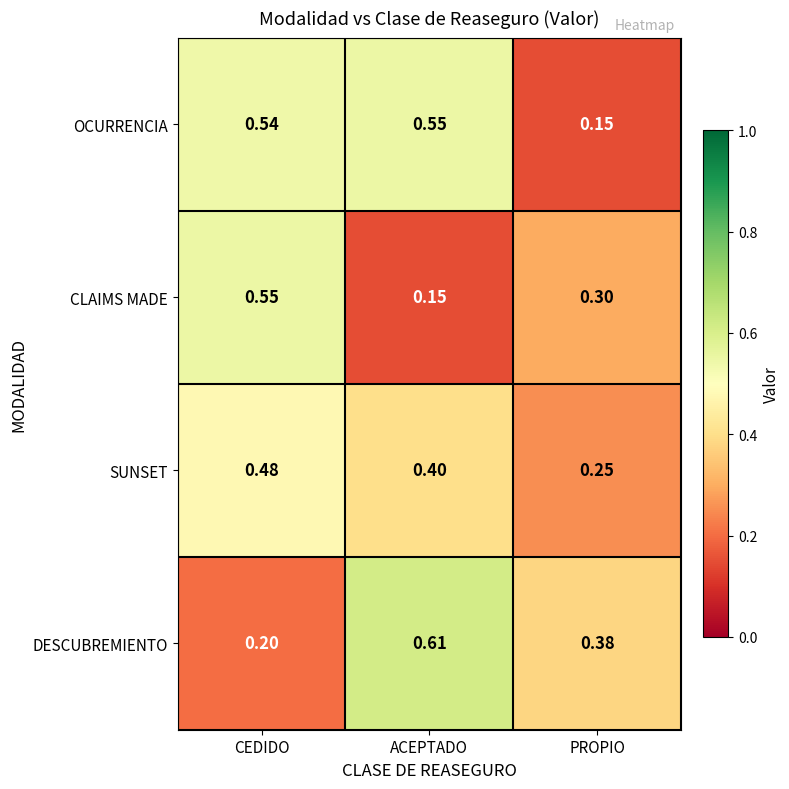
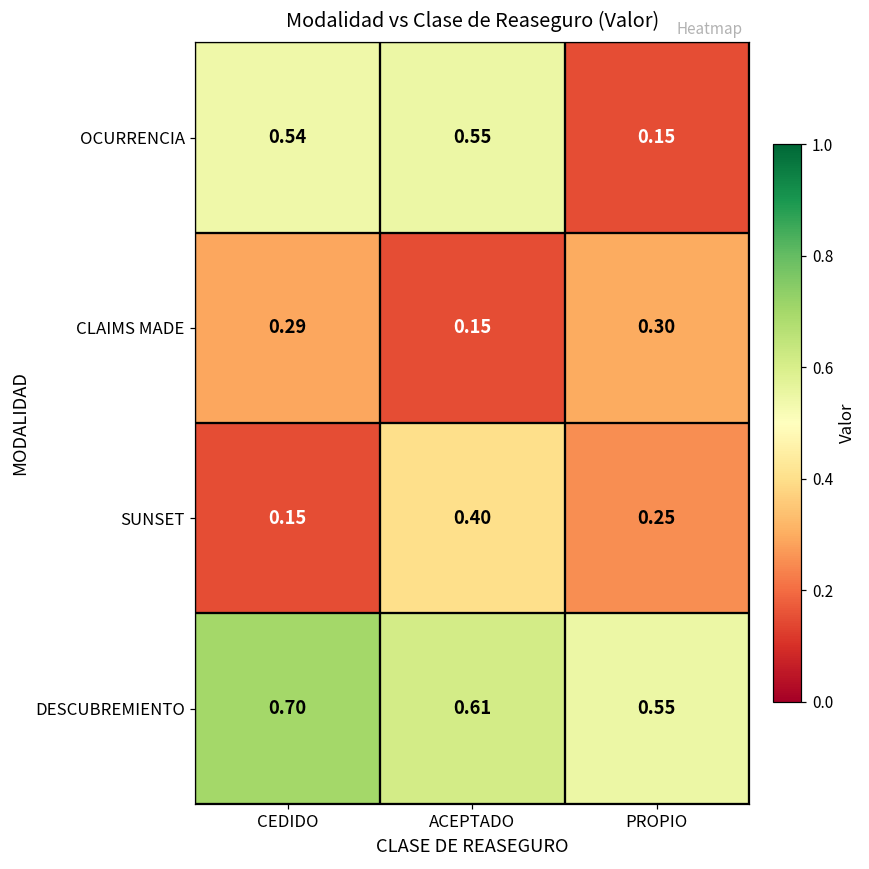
  {
    "OCURRENCIA": {
      "CEDIDO": 0.54,
      "ACEPTADO": 0.55,
      "PROPIO": 0.15
    },
    "CLAIMS MADE": {
-     "CEDIDO": 0.55,
+     "CEDIDO": 0.29,
      "ACEPTADO": 0.15,
      "PROPIO": 0.30
    },
    "SUNSET": {
-     "CEDIDO": 0.48,
+     "CEDIDO": 0.15,
      "ACEPTADO": 0.40,
      "PROPIO": 0.25
    },
    "DESCUBREMIENTO": {
-     "CEDIDO": 0.20,
+     "CEDIDO": 0.70,
      "ACEPTADO": 0.61,
-     "PROPIO": 0.38
+     "PROPIO": 0.55
    }
  }
